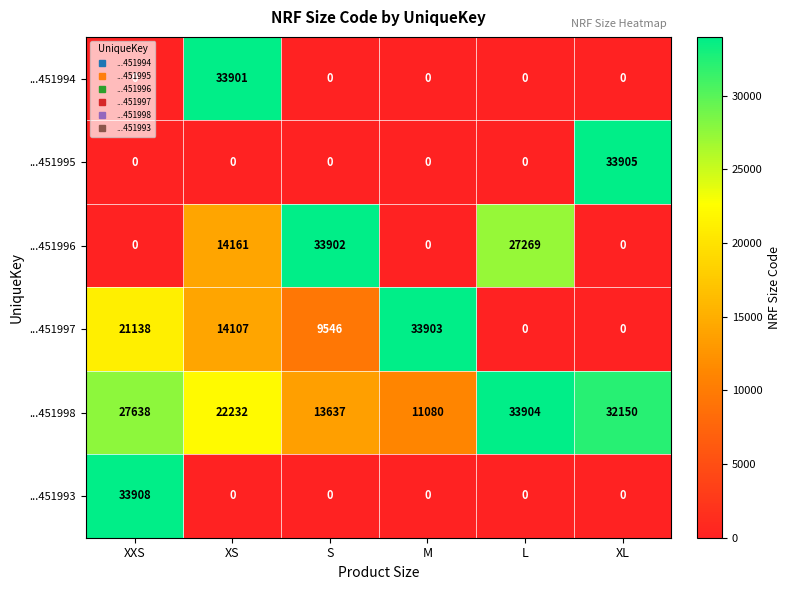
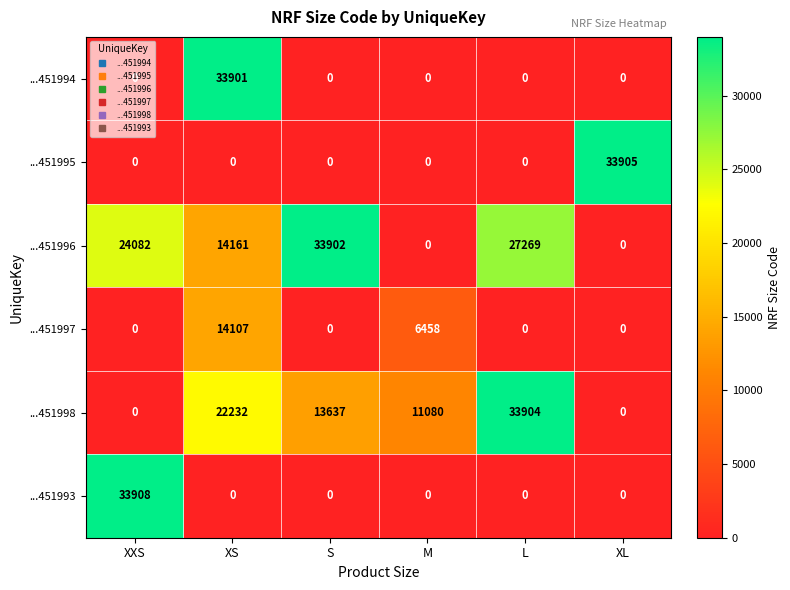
  {
    "...451994": {
      "XS": 33901,
      "S": 0,
      "M": 0,
      "L": 0,
      "XL": 0
    },
    "...451995": {
      "XXS": 0,
      "XS": 0,
      "S": 0,
      "M": 0,
      "L": 0,
      "XL": 33905
    },
    "...451996": {
-     "XXS": 0,
+     "XXS": 24082,
      "XS": 14161,
      "S": 33902,
      "M": 0,
      "L": 27269,
      "XL": 0
    },
    "...451997": {
-     "XXS": 21138,
+     "XXS": 0,
      "XS": 14107,
-     "S": 9546,
-     "M": 33903,
+     "S": 0,
+     "M": 6458,
      "L": 0,
      "XL": 0
    },
    "...451998": {
-     "XXS": 27638,
+     "XXS": 0,
      "XS": 22232,
      "S": 13637,
      "M": 11080,
      "L": 33904,
-     "XL": 32150
+     "XL": 0
    },
    "...451993": {
      "XXS": 33908,
      "XS": 0,
      "S": 0,
      "M": 0,
      "L": 0,
      "XL": 0
    }
  }
